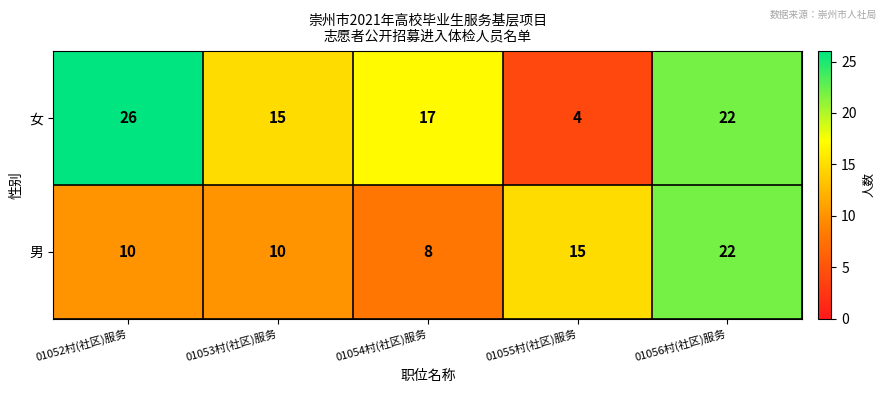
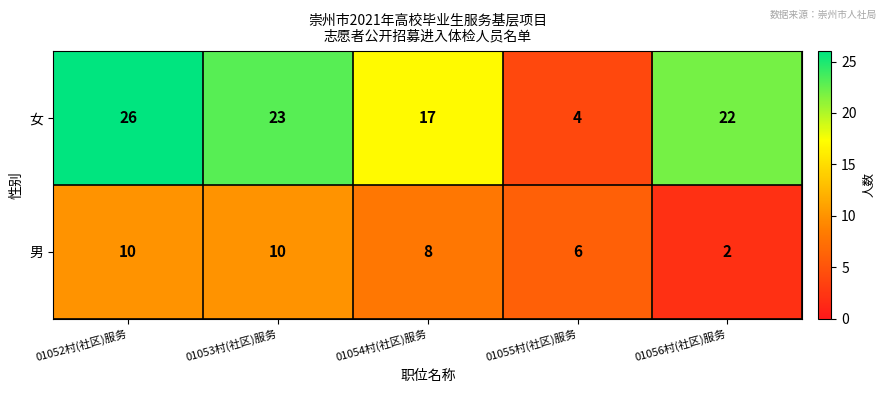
  {
    "女": {
      "01052村(社区)服务": 26,
-     "01053村(社区)服务": 15,
+     "01053村(社区)服务": 23,
      "01054村(社区)服务": 17,
      "01055村(社区)服务": 4,
      "01056村(社区)服务": 22
    },
    "男": {
      "01052村(社区)服务": 10,
      "01053村(社区)服务": 10,
      "01054村(社区)服务": 8,
-     "01055村(社区)服务": 15,
-     "01056村(社区)服务": 22
+     "01055村(社区)服务": 6,
+     "01056村(社区)服务": 2
    }
  }
